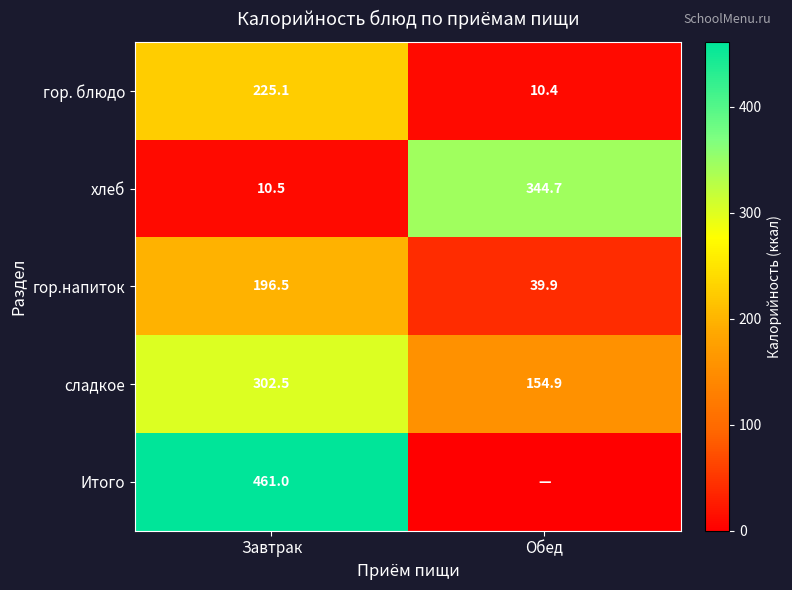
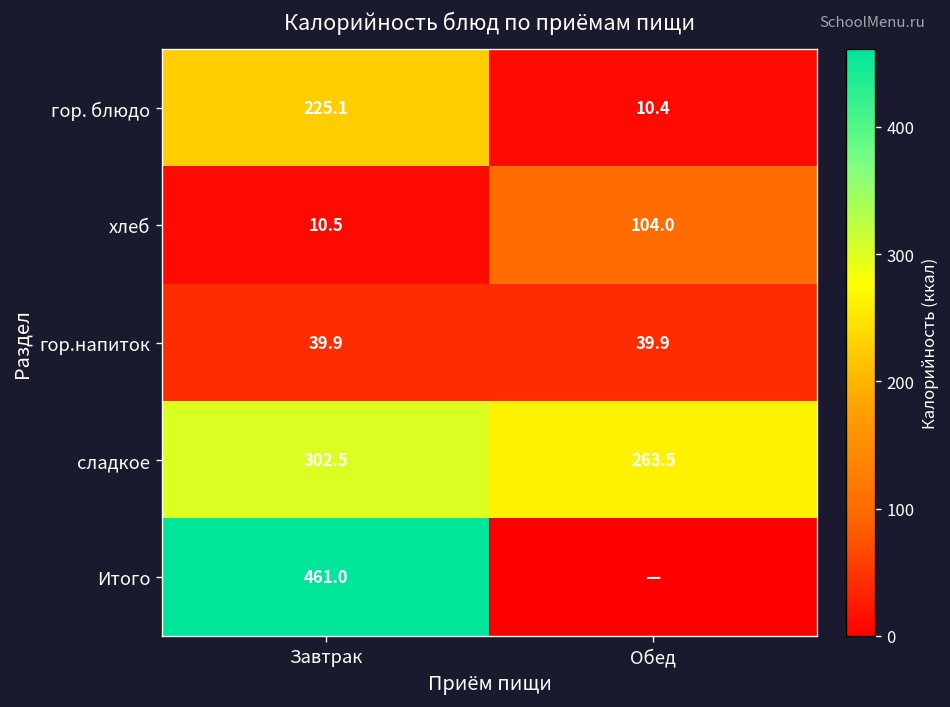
  {
    "гор. блюдо": {
      "Завтрак": 225.1,
      "Обед": 10.4
    },
    "хлеб": {
      "Завтрак": 10.5,
-     "Обед": 344.7
+     "Обед": 104.0
    },
    "гор.напиток": {
-     "Завтрак": 196.5,
+     "Завтрак": 39.9,
      "Обед": 39.9
    },
    "сладкое": {
      "Завтрак": 302.5,
-     "Обед": 154.9
+     "Обед": 263.5
    },
    "Итого": {
      "Завтрак": 461.0
    }
  }
